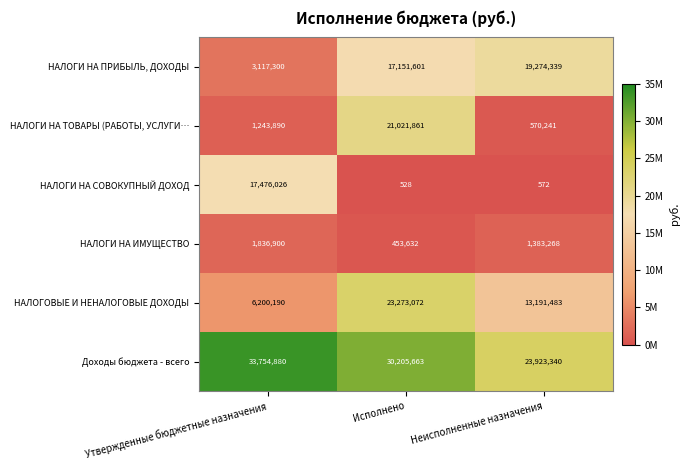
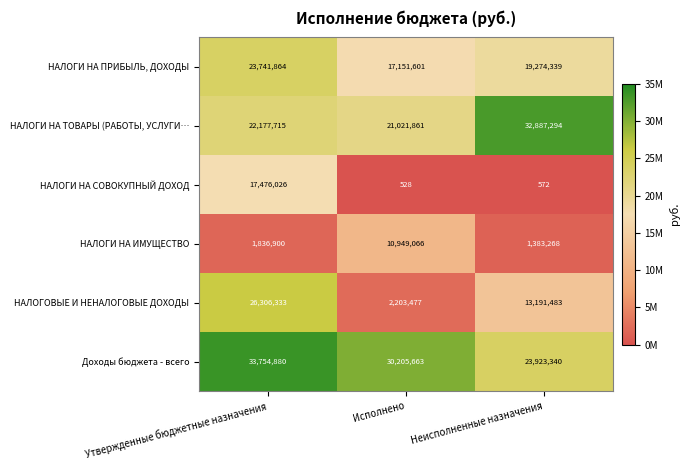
  {
    "НАЛОГИ НА ПРИБЫЛЬ, ДОХОДЫ": {
-     "Утвержденные бюджетные назначения": "3,117,300",
+     "Утвержденные бюджетные назначения": "23,741,864",
      "Исполнено": "17,151,601",
      "Неисполненные назначения": "19,274,339"
    },
    "НАЛОГИ НА ТОВАРЫ (РАБОТЫ, УСЛУГИ…": {
-     "Утвержденные бюджетные назначения": "1,243,890",
+     "Утвержденные бюджетные назначения": "22,177,715",
      "Исполнено": "21,021,861",
-     "Неисполненные назначения": "570,241"
+     "Неисполненные назначения": "32,887,294"
    },
    "НАЛОГИ НА СОВОКУПНЫЙ ДОХОД": {
      "Утвержденные бюджетные назначения": "17,476,026",
      "Исполнено": "528",
      "Неисполненные назначения": "572"
    },
    "НАЛОГИ НА ИМУЩЕСТВО": {
      "Утвержденные бюджетные назначения": "1,836,900",
-     "Исполнено": "453,632",
+     "Исполнено": "10,949,066",
      "Неисполненные назначения": "1,383,268"
    },
    "НАЛОГОВЫЕ И НЕНАЛОГОВЫЕ ДОХОДЫ": {
-     "Утвержденные бюджетные назначения": "6,200,190",
-     "Исполнено": "23,273,072",
+     "Утвержденные бюджетные назначения": "26,306,333",
+     "Исполнено": "2,203,477",
      "Неисполненные назначения": "13,191,483"
    },
    "Доходы бюджета - всего": {
      "Утвержденные бюджетные назначения": "33,754,880",
      "Исполнено": "30,205,663",
      "Неисполненные назначения": "23,923,340"
    }
  }
